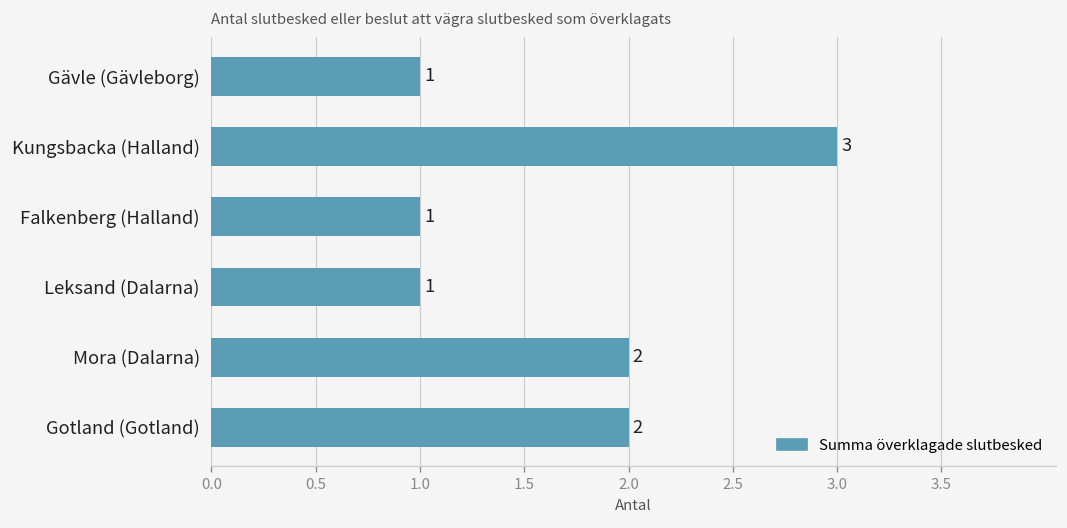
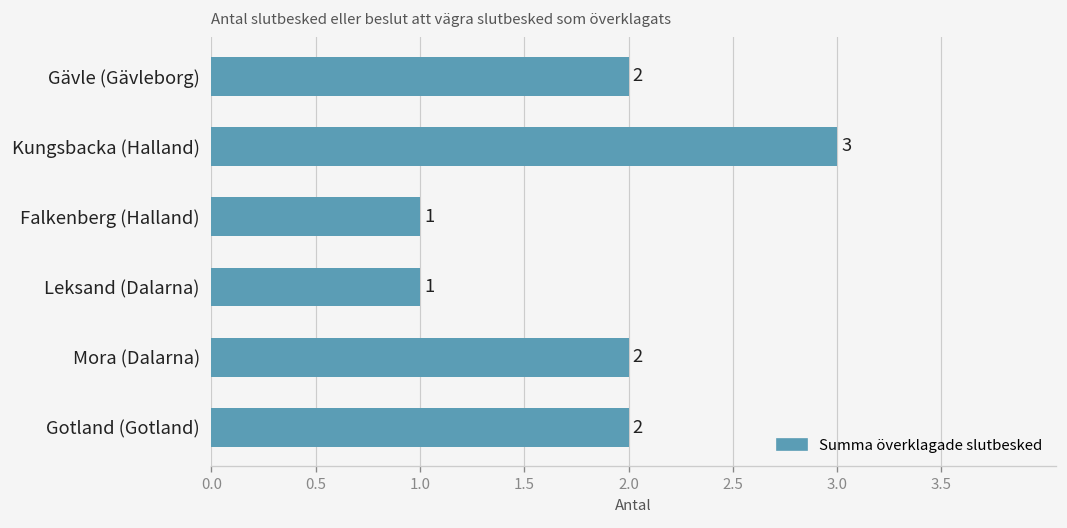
  {
-   "Gävle (Gävleborg)": 1,
+   "Gävle (Gävleborg)": 2,
    "Kungsbacka (Halland)": 3,
    "Falkenberg (Halland)": 1,
    "Leksand (Dalarna)": 1,
    "Mora (Dalarna)": 2,
    "Gotland (Gotland)": 2
  }
